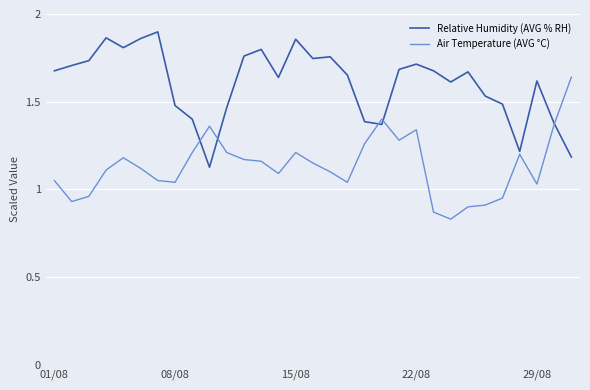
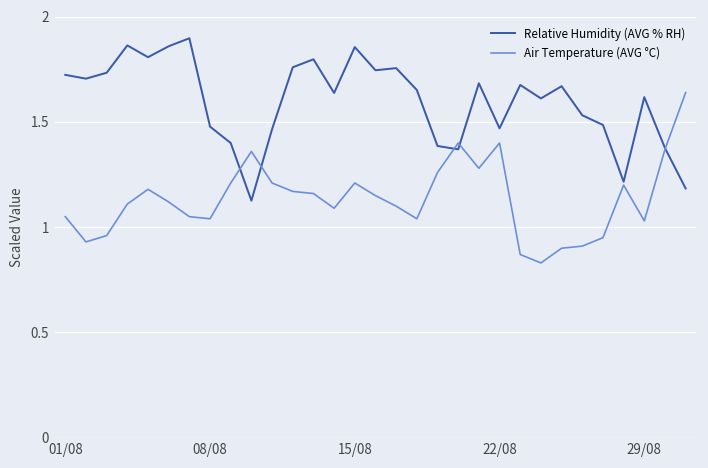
  {
    "Relative Humidity (AVG % RH)": {
-     "01/08": 1.68,
+     "01/08": 1.72,
      "08/08": 1.48,
      "15/08": 1.86,
-     "22/08": 1.71,
+     "22/08": 1.47,
      "29/08": 1.62
    },
    "Air Temperature (AVG °C)": {
      "01/08": 1.05,
      "08/08": 1.04,
      "15/08": 1.21,
-     "22/08": 1.34,
+     "22/08": 1.40,
      "29/08": 1.03
    }
  }
